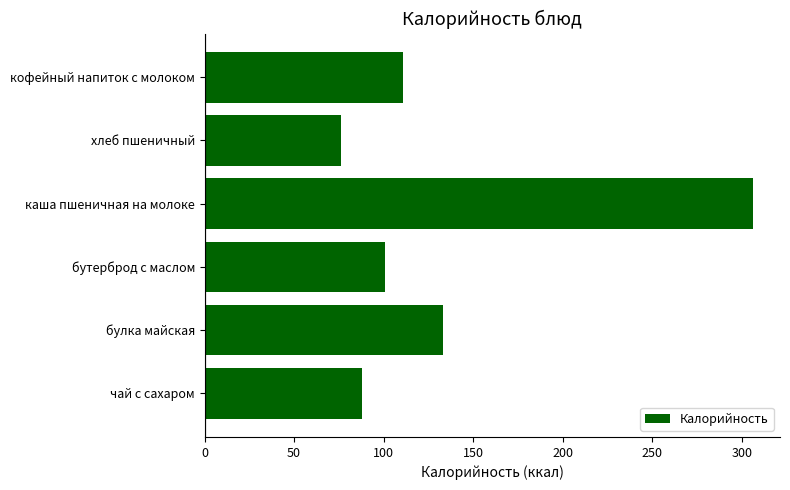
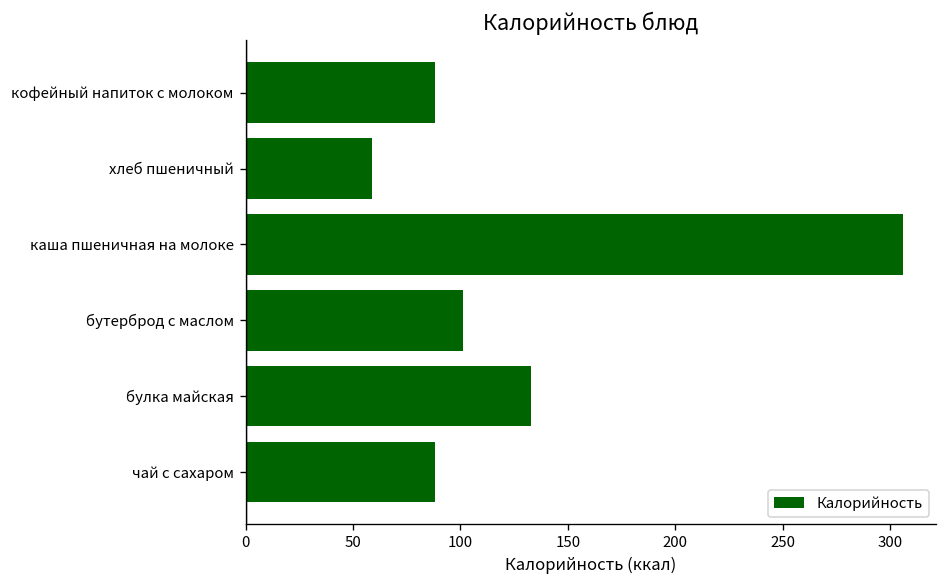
  {
-   "кофейный напиток с молоком": 111,
-   "хлеб пшеничный": 76,
+   "кофейный напиток с молоком": 88,
+   "хлеб пшеничный": 59,
    "каша пшеничная на молоке": 306,
    "бутерброд с маслом": 101,
    "булка майская": 133,
    "чай с сахаром": 88
  }
